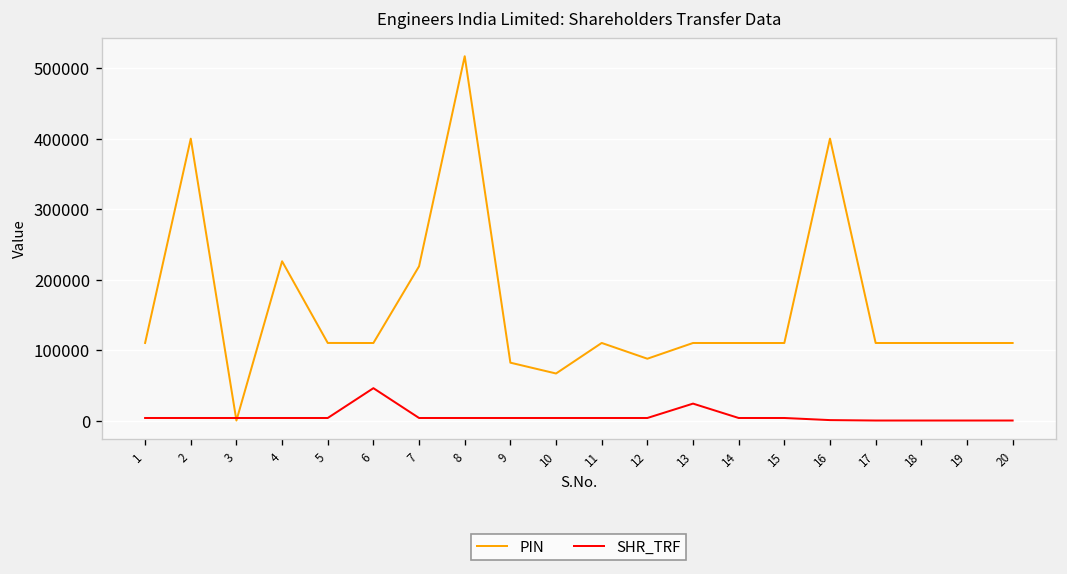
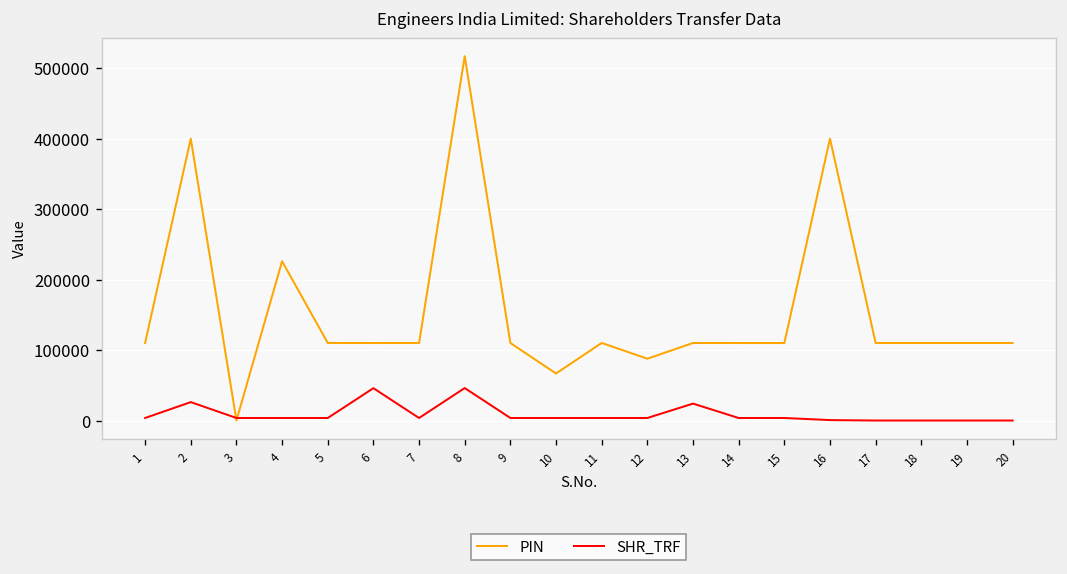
  {
    "PIN": {
      "1": 110000,
      "2": 400000,
      "4": 230000,
      "5": 110000,
      "6": 110000,
-     "7": 220000,
+     "7": 110000,
      "8": 520000,
-     "9": 80000,
+     "9": 110000,
      "10": 70000,
      "11": 110000,
      "12": 90000,
      "13": 110000,
      "14": 110000,
      "15": 110000,
      "16": 400000,
      "17": 110000,
      "18": 110000,
      "19": 110000,
      "20": 110000
    },
    "SHR_TRF": {
      "1": 0,
-     "2": 0,
+     "2": 30000,
      "4": 0,
      "5": 0,
      "6": 50000,
      "7": 0,
-     "8": 0,
+     "8": 50000,
      "9": 0,
      "10": 0,
      "11": 0,
      "12": 0,
      "13": 20000,
      "14": 0,
      "15": 0,
      "16": 0,
      "17": 0,
      "18": 0,
      "19": 0,
      "20": 0
    }
  }
